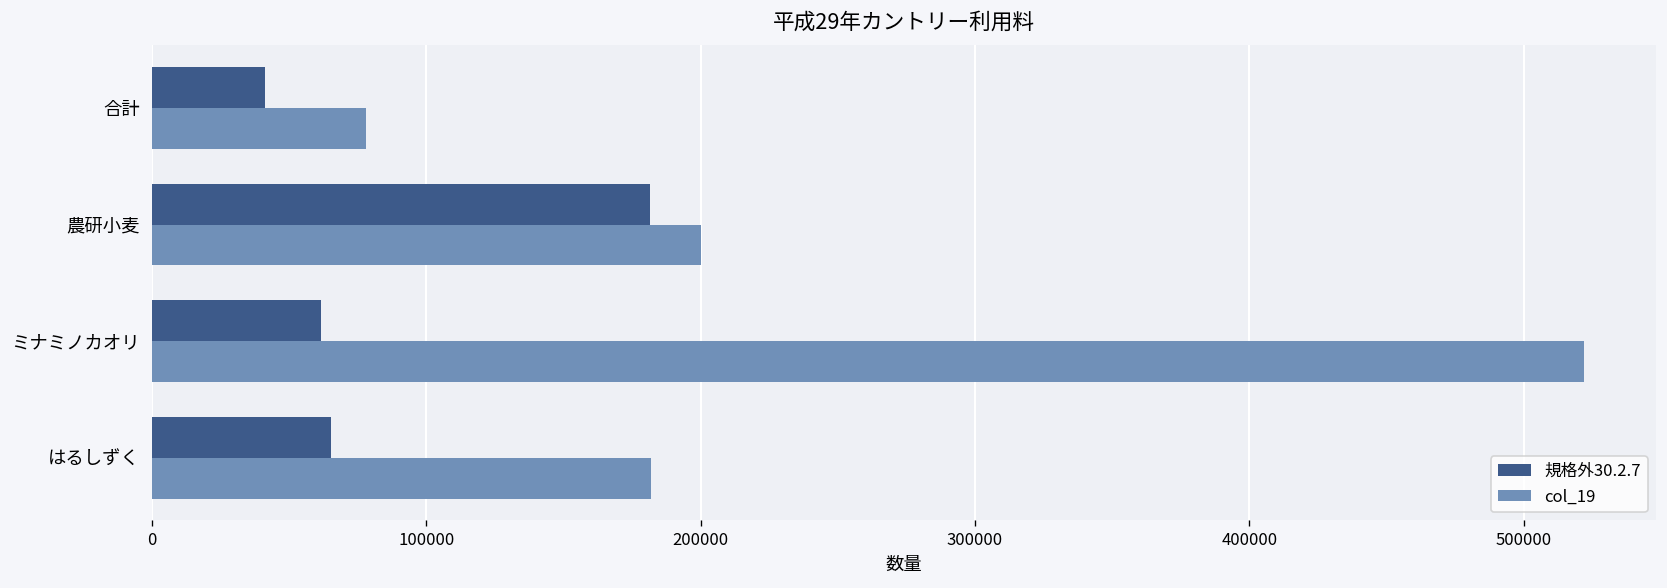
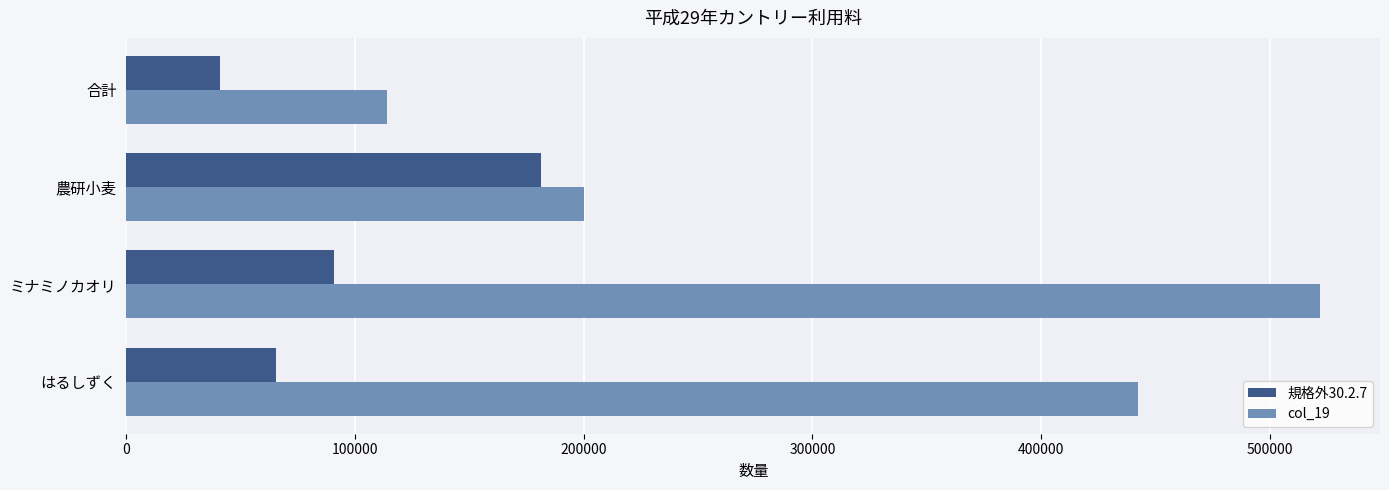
  {
    "規格外30.2.7": {
      "合計": 41000,
      "農研小麦": 181000,
-     "ミナミノカオリ": 62000,
+     "ミナミノカオリ": 91000,
      "はるしずく": 65000
    },
    "col_19": {
-     "合計": 78000,
+     "合計": 114000,
      "農研小麦": 200000,
      "ミナミノカオリ": 522000,
-     "はるしずく": 182000
+     "はるしずく": 442000
    }
  }
